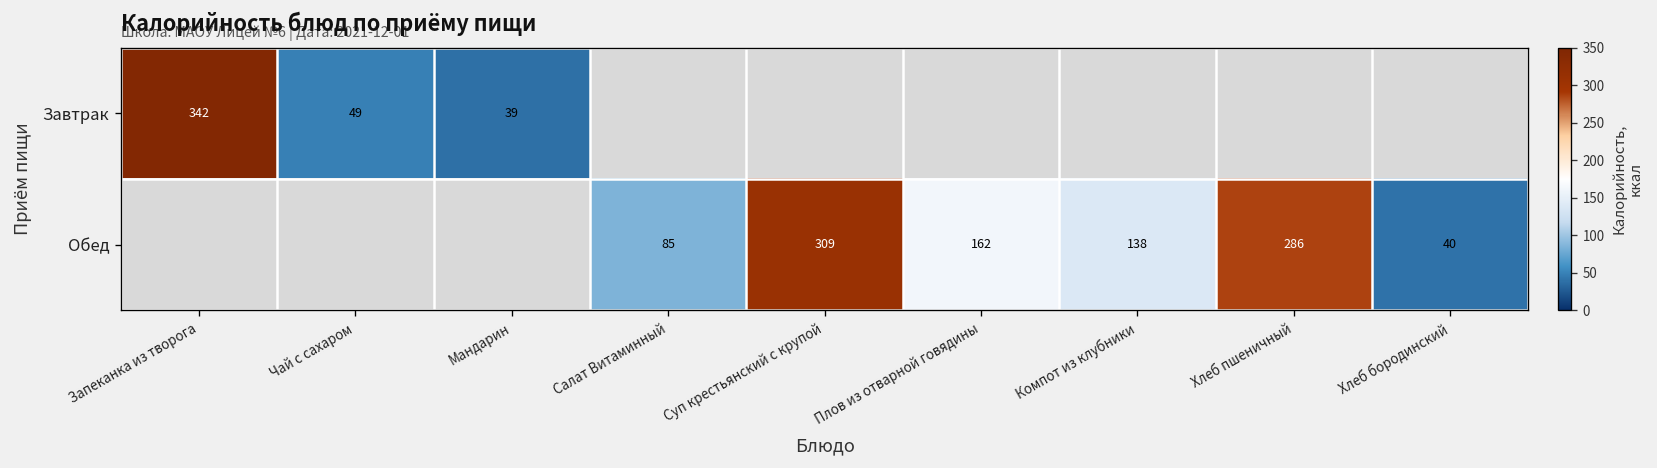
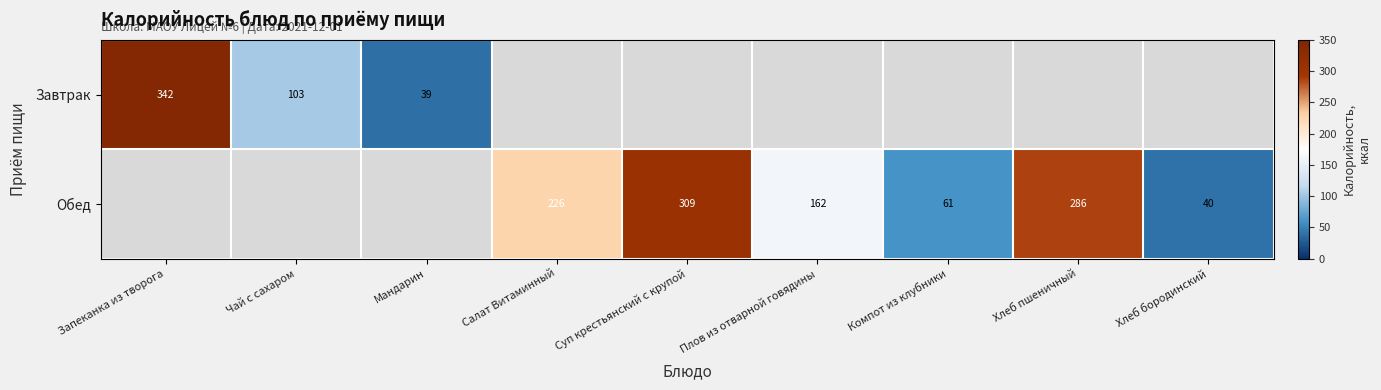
  {
    "Завтрак": {
      "Запеканка из творога": 342,
-     "Чай с сахаром": 49,
+     "Чай с сахаром": 103,
      "Мандарин": 39
    },
    "Обед": {
-     "Салат Витаминный": 85,
+     "Салат Витаминный": 226,
      "Суп крестьянский с крупой": 309,
      "Плов из отварной говядины": 162,
-     "Компот из клубники": 138,
+     "Компот из клубники": 61,
      "Хлеб пшеничный": 286,
      "Хлеб бородинский": 40
    }
  }
